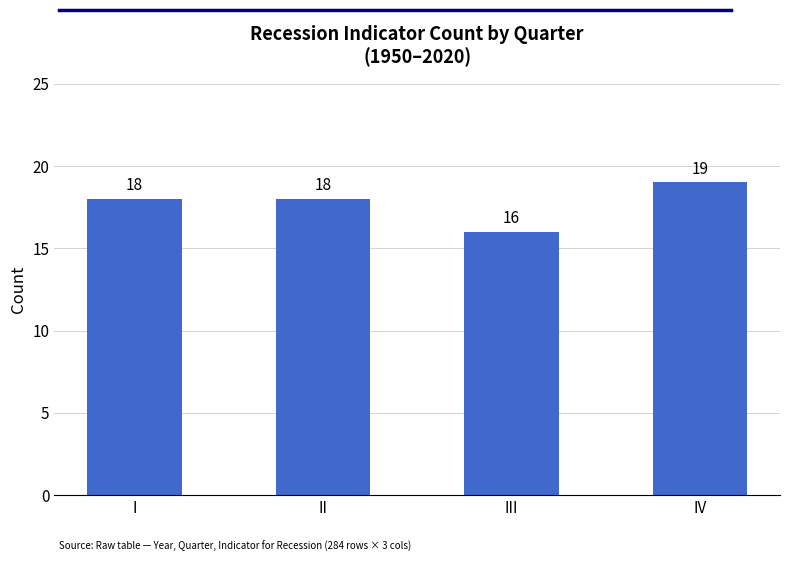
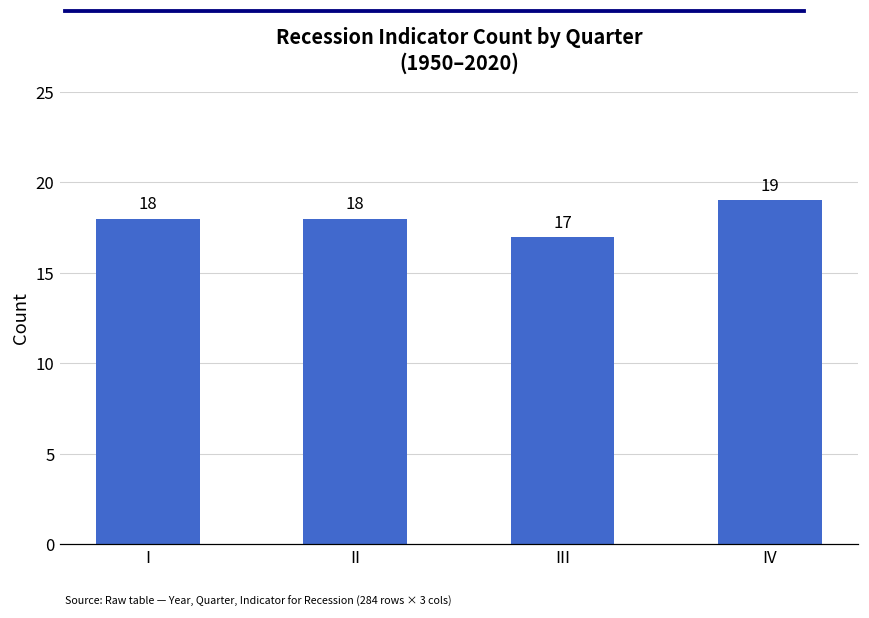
  {
    "I": 18,
    "II": 18,
-   "III": 16,
+   "III": 17,
    "IV": 19
  }
